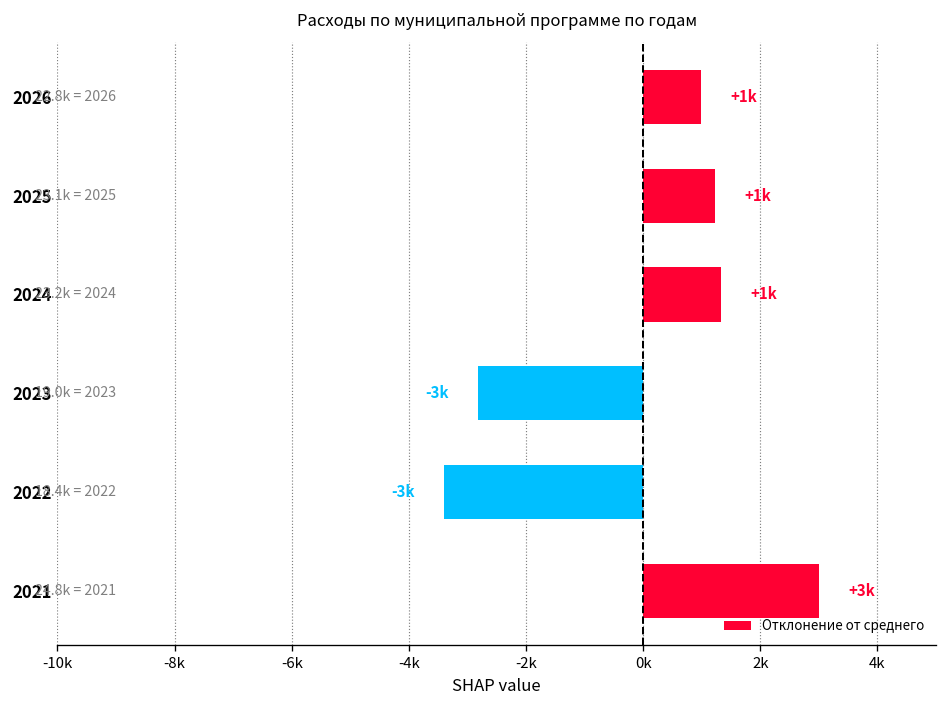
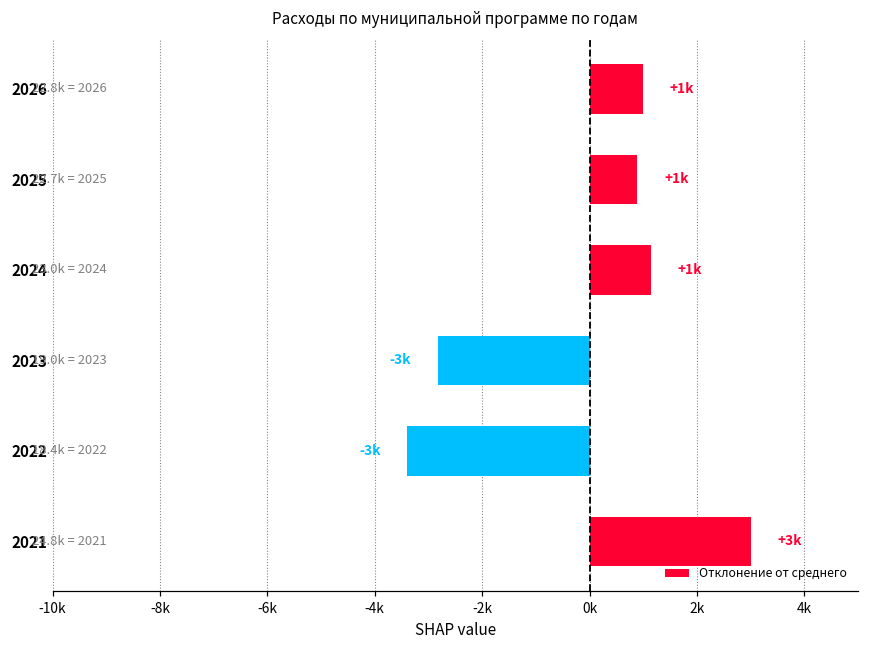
  {
    "2026": "+1k",
-   "2025": "23.1k",
-   "2024": "23.2k",
+   "2025": "22.7k",
+   "2024": "23.0k",
    "2023": "-3k",
    "2022": "-3k",
    "2021": "+3k"
  }
